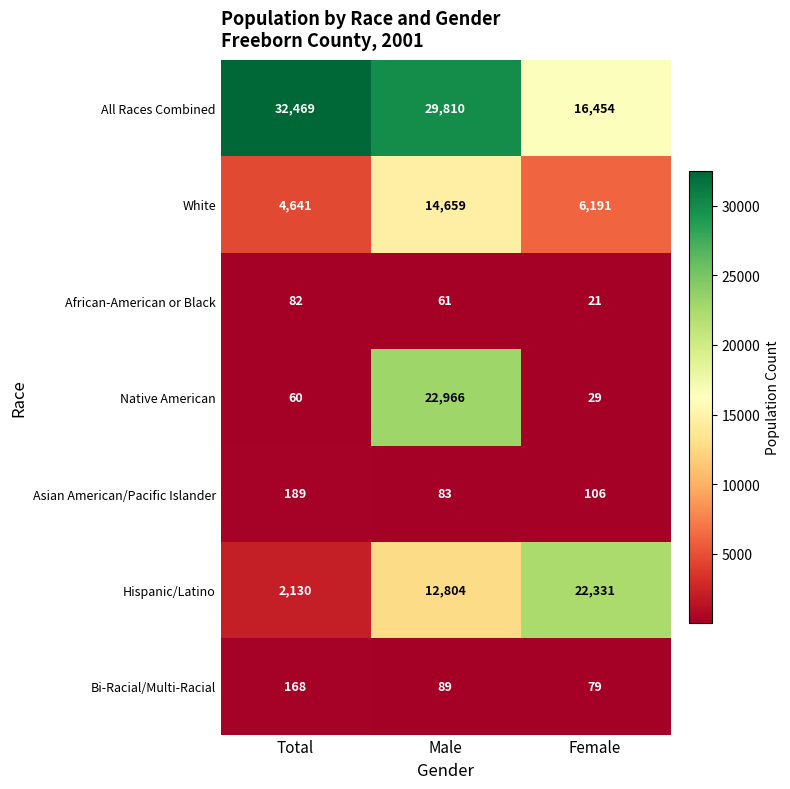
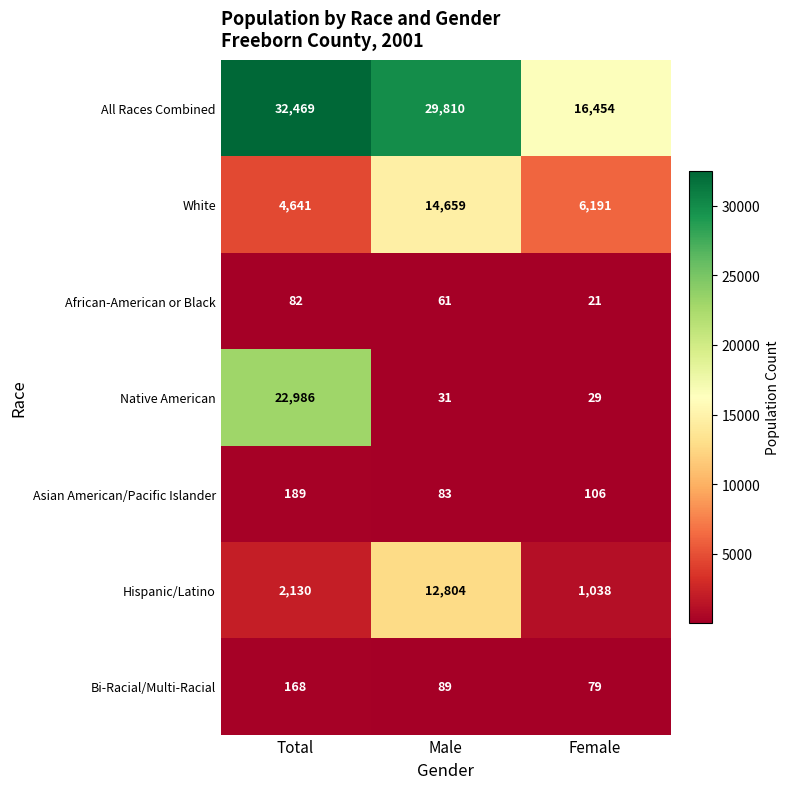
  {
    "All Races Combined": {
      "Total": "32,469",
      "Male": "29,810",
      "Female": "16,454"
    },
    "White": {
      "Total": "4,641",
      "Male": "14,659",
      "Female": "6,191"
    },
    "African-American or Black": {
      "Total": "82",
      "Male": "61",
      "Female": "21"
    },
    "Native American": {
-     "Total": "60",
-     "Male": "22,966",
+     "Total": "22,986",
+     "Male": "31",
      "Female": "29"
    },
    "Asian American/Pacific Islander": {
      "Total": "189",
      "Male": "83",
      "Female": "106"
    },
    "Hispanic/Latino": {
      "Total": "2,130",
      "Male": "12,804",
-     "Female": "22,331"
+     "Female": "1,038"
    },
    "Bi-Racial/Multi-Racial": {
      "Total": "168",
      "Male": "89",
      "Female": "79"
    }
  }
